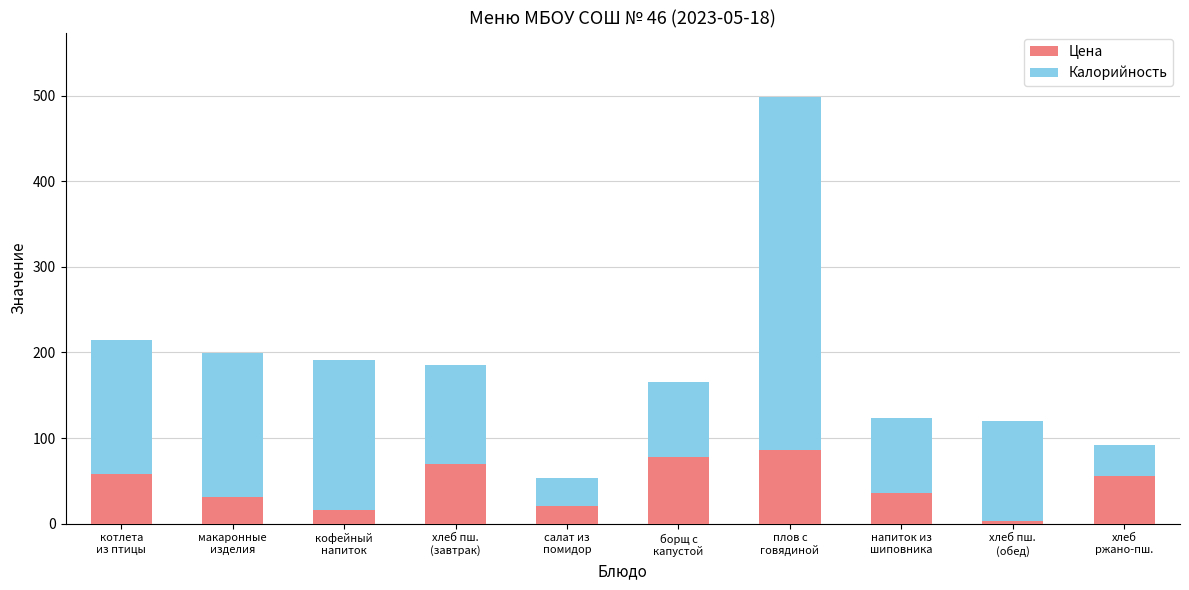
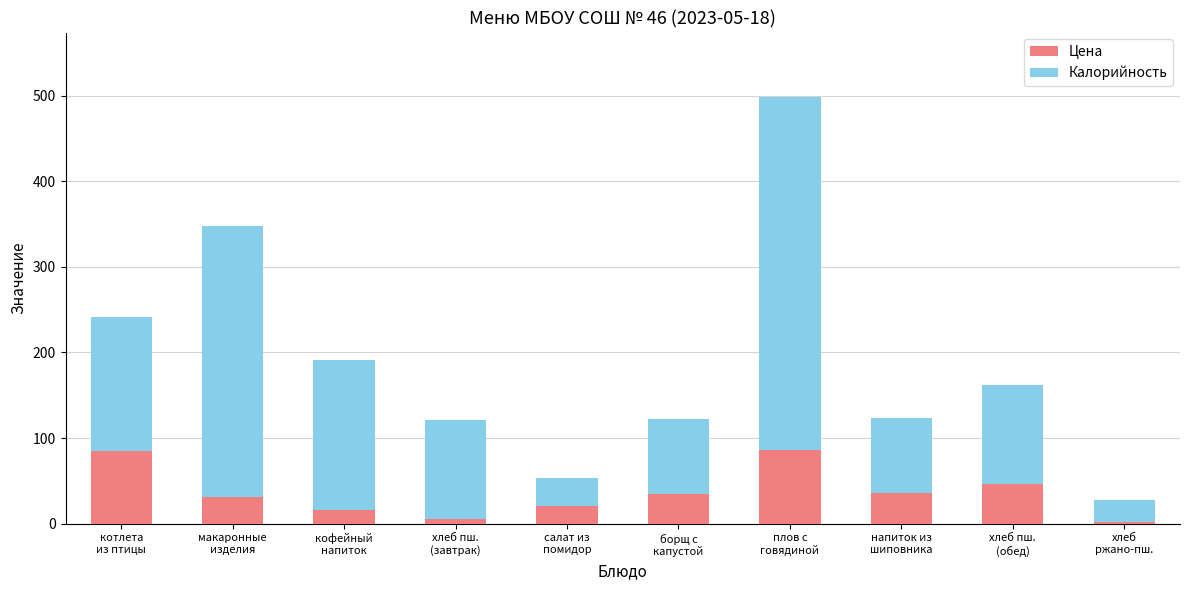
  {
    "Цена": {
-     "котлета из птицы": 60,
+     "котлета из птицы": 80,
      "макаронные изделия": 30,
      "кофейный напиток": 20,
-     "хлеб пш. (завтрак)": 70,
+     "хлеб пш. (завтрак)": 10,
      "салат из помидор": 20,
-     "борщ с капустой": 80,
+     "борщ с капустой": 30,
      "плов с говядиной": 90,
      "напиток из шиповника": 40,
-     "хлеб пш. (обед)": 0,
-     "хлеб ржано-пш.": 60
+     "хлеб пш. (обед)": 50,
+     "хлеб ржано-пш.": 0
    },
    "Калорийность": {
      "котлета из птицы": 160,
-     "макаронные изделия": 170,
+     "макаронные изделия": 320,
      "кофейный напиток": 180,
      "хлеб пш. (завтрак)": 120,
      "салат из помидор": 30,
      "борщ с капустой": 90,
      "плов с говядиной": 410,
      "напиток из шиповника": 90,
      "хлеб пш. (обед)": 120,
-     "хлеб ржано-пш.": 40
+     "хлеб ржано-пш.": 30
    }
  }
